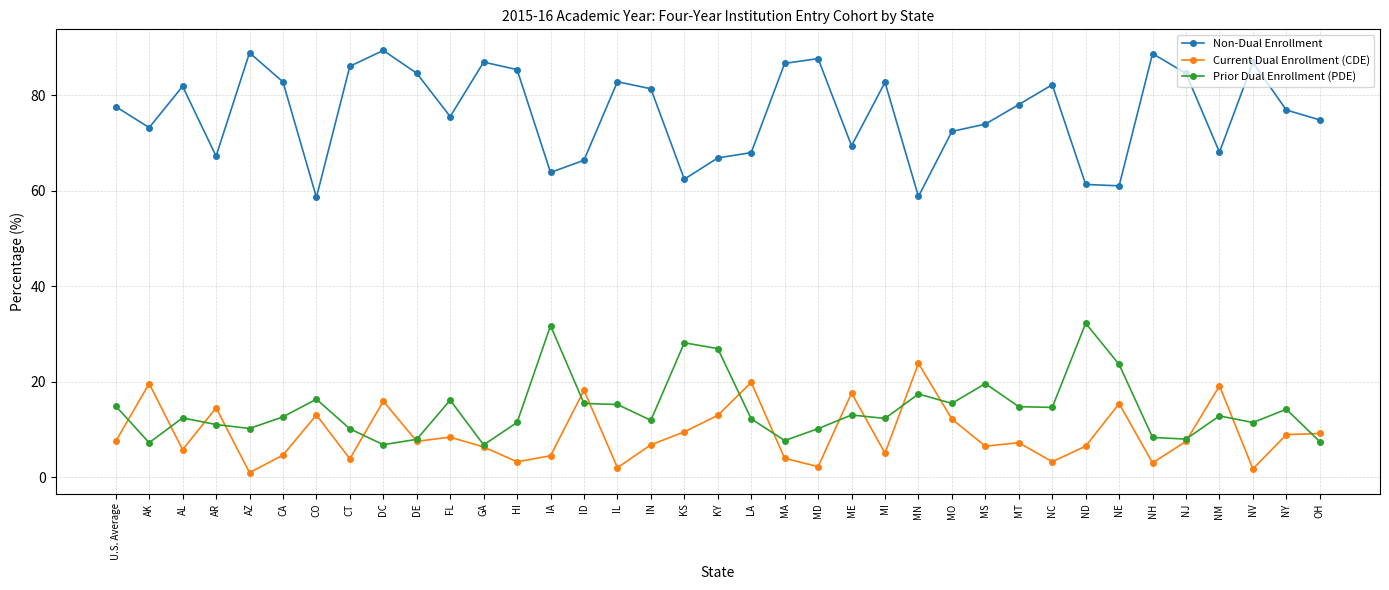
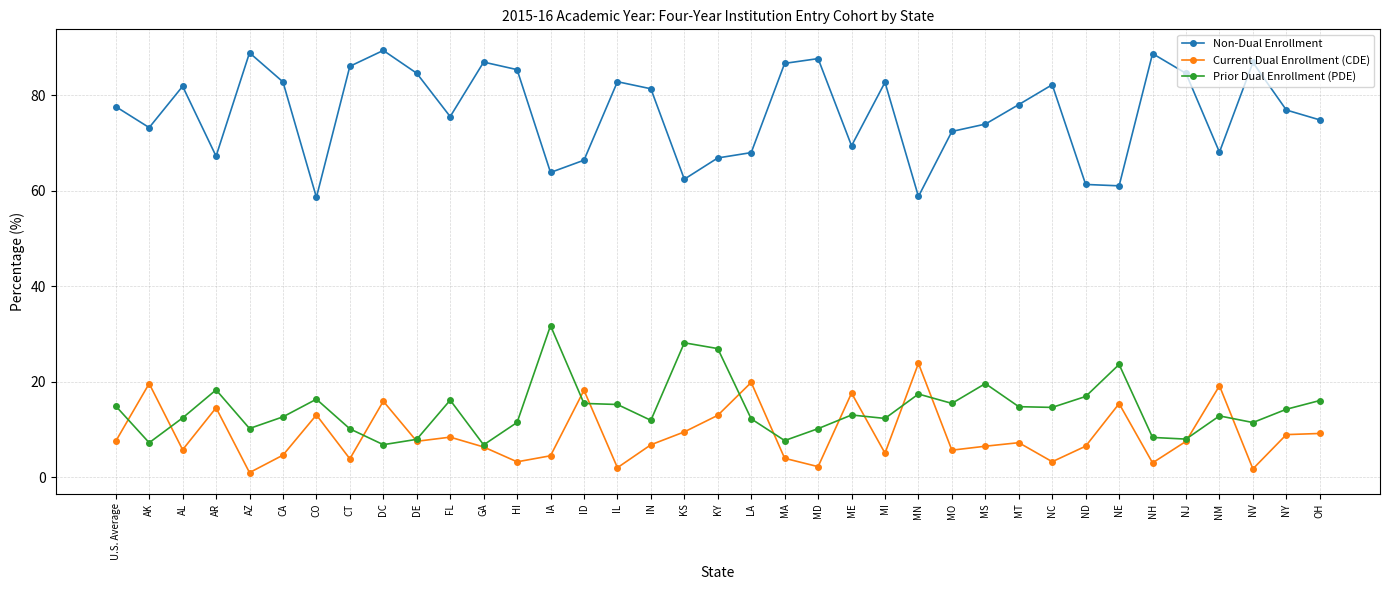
  {
    "Non-Dual Enrollment": {
      "U.S. Average": 78,
      "AK": 73,
      "AL": 82,
      "AR": 67,
      "AZ": 89,
      "CA": 83,
      "CO": 59,
      "CT": 86,
      "DC": 89,
      "DE": 85,
      "FL": 76,
      "GA": 87,
      "HI": 85,
      "IA": 64,
      "ID": 66,
      "IL": 83,
      "IN": 81,
      "KS": 62,
      "KY": 67,
      "LA": 68,
      "MA": 87,
      "MD": 88,
      "ME": 69,
      "MI": 83,
      "MN": 59,
      "MO": 72,
      "MS": 74,
      "MT": 78,
      "NC": 82,
      "ND": 61,
      "NE": 61,
      "NH": 89,
      "NM": 68,
      "NY": 77,
      "OH": 75
    },
    "Current Dual Enrollment (CDE)": {
      "U.S. Average": 8,
      "AK": 20,
      "AL": 6,
      "AR": 15,
      "AZ": 1,
      "CA": 5,
      "CO": 13,
      "CT": 4,
      "DC": 16,
      "FL": 8,
      "HI": 3,
      "IA": 4,
      "ID": 18,
      "IL": 2,
      "IN": 7,
      "KS": 9,
      "KY": 13,
      "LA": 20,
      "MA": 4,
      "MD": 2,
      "ME": 18,
      "MI": 5,
      "MN": 24,
-     "MO": 12,
+     "MO": 6,
      "MS": 6,
      "MT": 7,
      "NC": 3,
      "ND": 6,
      "NE": 15,
      "NH": 3,
      "NM": 19,
      "NV": 2,
      "NY": 9,
      "OH": 9
    },
    "Prior Dual Enrollment (PDE)": {
      "U.S. Average": 15,
      "AK": 7,
      "AL": 12,
-     "AR": 11,
+     "AR": 18,
      "AZ": 10,
      "CA": 13,
      "CO": 16,
      "CT": 10,
      "DC": 7,
      "FL": 16,
      "HI": 11,
      "IA": 32,
      "ID": 15,
      "IL": 15,
      "IN": 12,
      "KS": 28,
      "KY": 27,
      "LA": 12,
      "MA": 8,
      "MD": 10,
      "ME": 13,
      "MI": 12,
      "MN": 17,
      "MO": 15,
      "MS": 20,
      "MT": 15,
      "NC": 15,
-     "ND": 32,
+     "ND": 17,
      "NE": 24,
      "NH": 8,
      "NM": 13,
      "NV": 11,
      "NY": 14,
-     "OH": 7
+     "OH": 16
    }
  }
